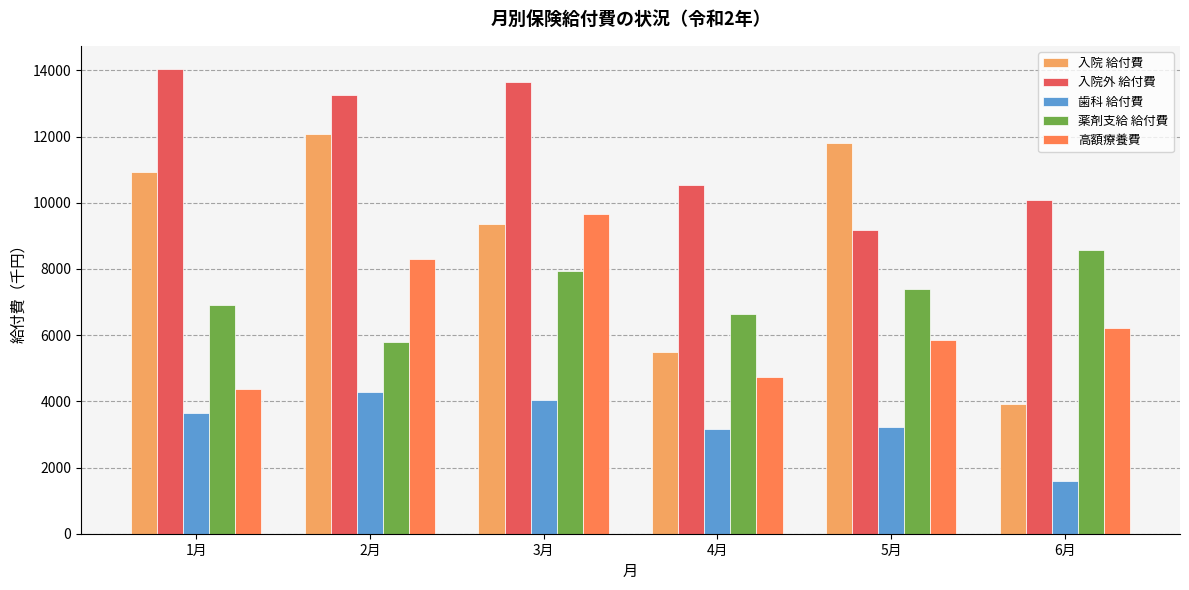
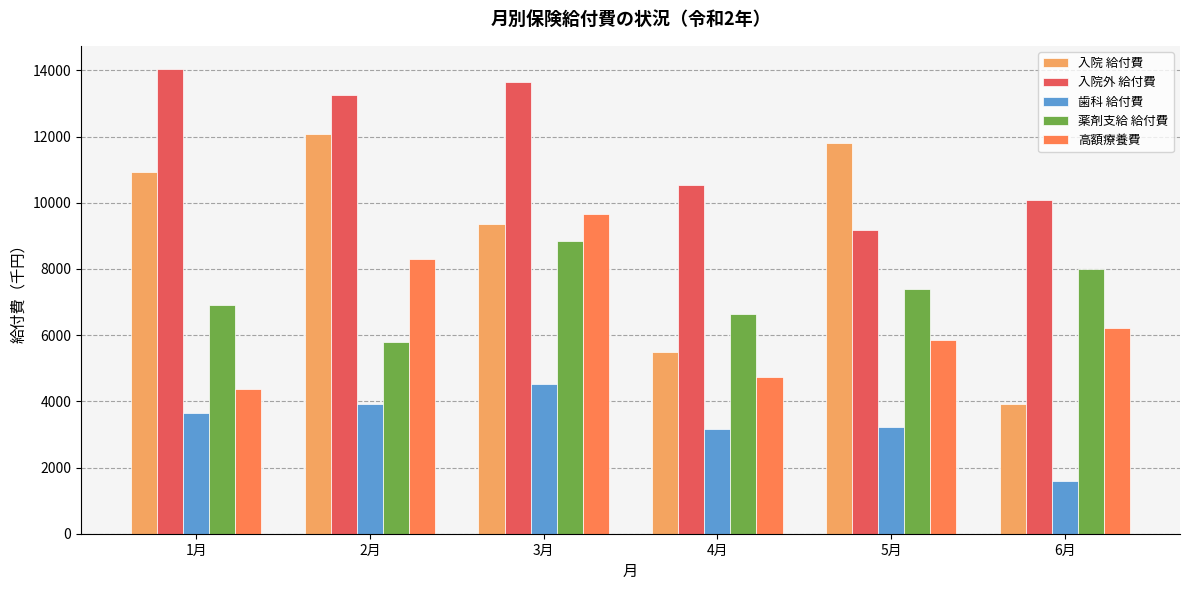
  {
    "歯科 給付費": {
      "1月": 3700,
-     "2月": 4300,
-     "3月": 4000,
+     "2月": 3900,
+     "3月": 4500,
      "4月": 3200,
      "5月": 3200,
      "6月": 1600
    },
    "薬剤支給 給付費": {
      "1月": 6900,
      "2月": 5800,
-     "3月": 7900,
+     "3月": 8800,
      "4月": 6600,
      "5月": 7400,
-     "6月": 8600
+     "6月": 8000
    }
  }
